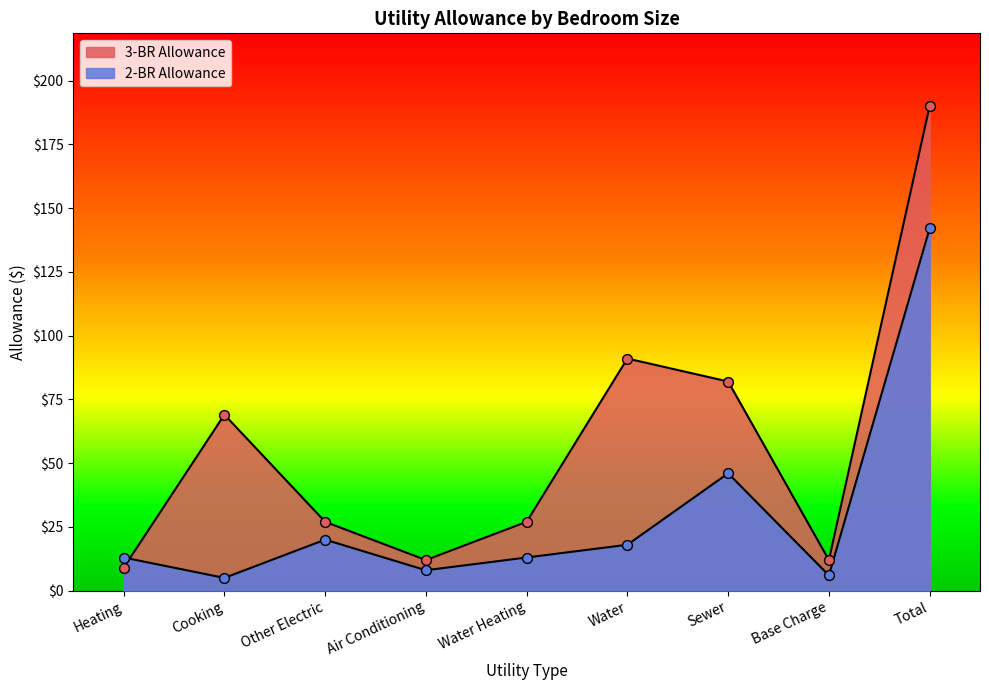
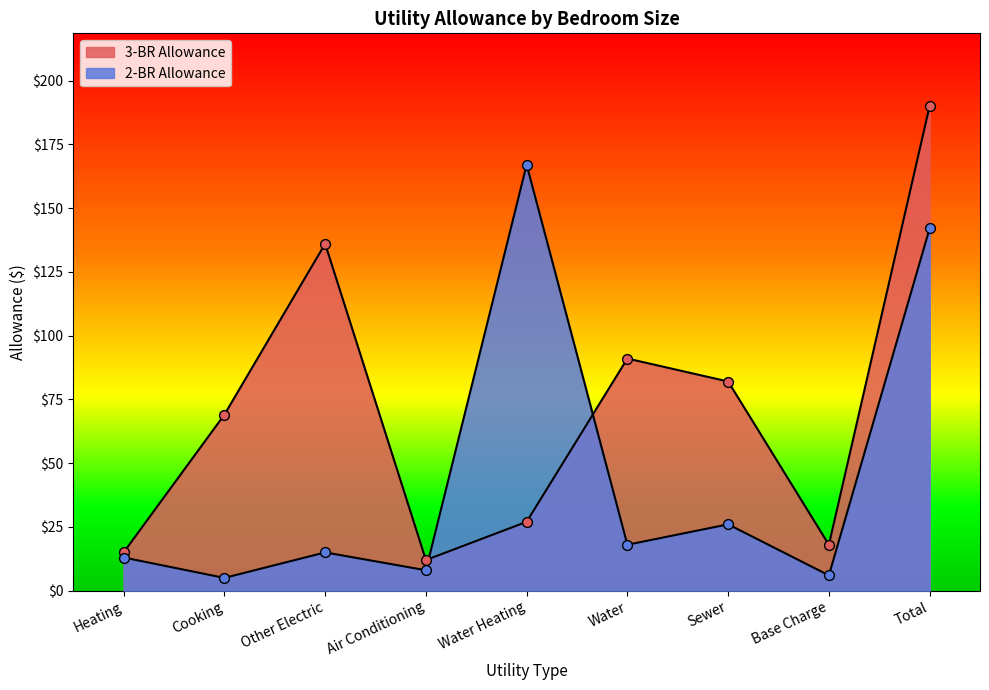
  {
    "3-BR Allowance": {
-     "Heating": "$9",
+     "Heating": "$15",
      "Cooking": "$69",
-     "Other Electric": "$27",
+     "Other Electric": "$136",
      "Air Conditioning": "$12",
      "Water Heating": "$27",
      "Water": "$91",
      "Sewer": "$82",
-     "Base Charge": "$12",
+     "Base Charge": "$18",
      "Total": "$190"
    },
    "2-BR Allowance": {
      "Heating": "$13",
      "Cooking": "$5",
-     "Other Electric": "$20",
+     "Other Electric": "$15",
      "Air Conditioning": "$8",
-     "Water Heating": "$13",
+     "Water Heating": "$167",
      "Water": "$18",
-     "Sewer": "$46",
+     "Sewer": "$26",
      "Base Charge": "$6",
      "Total": "$142"
    }
  }
